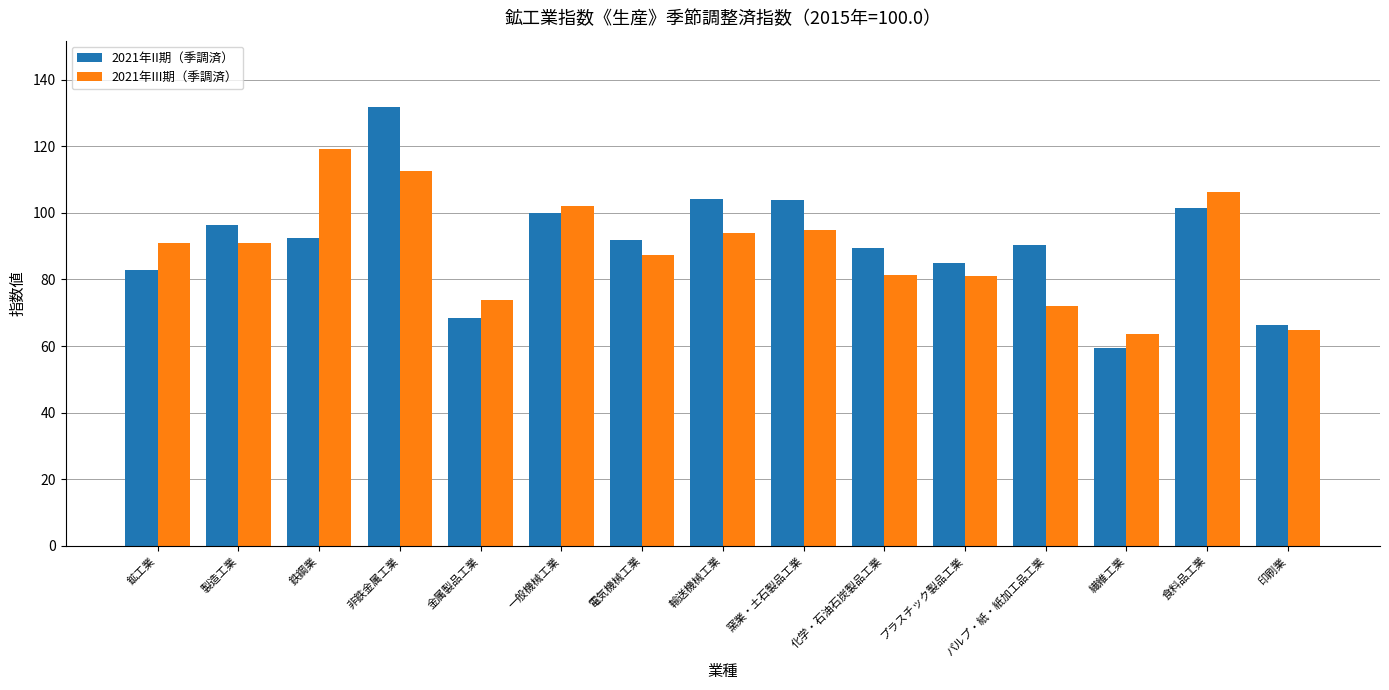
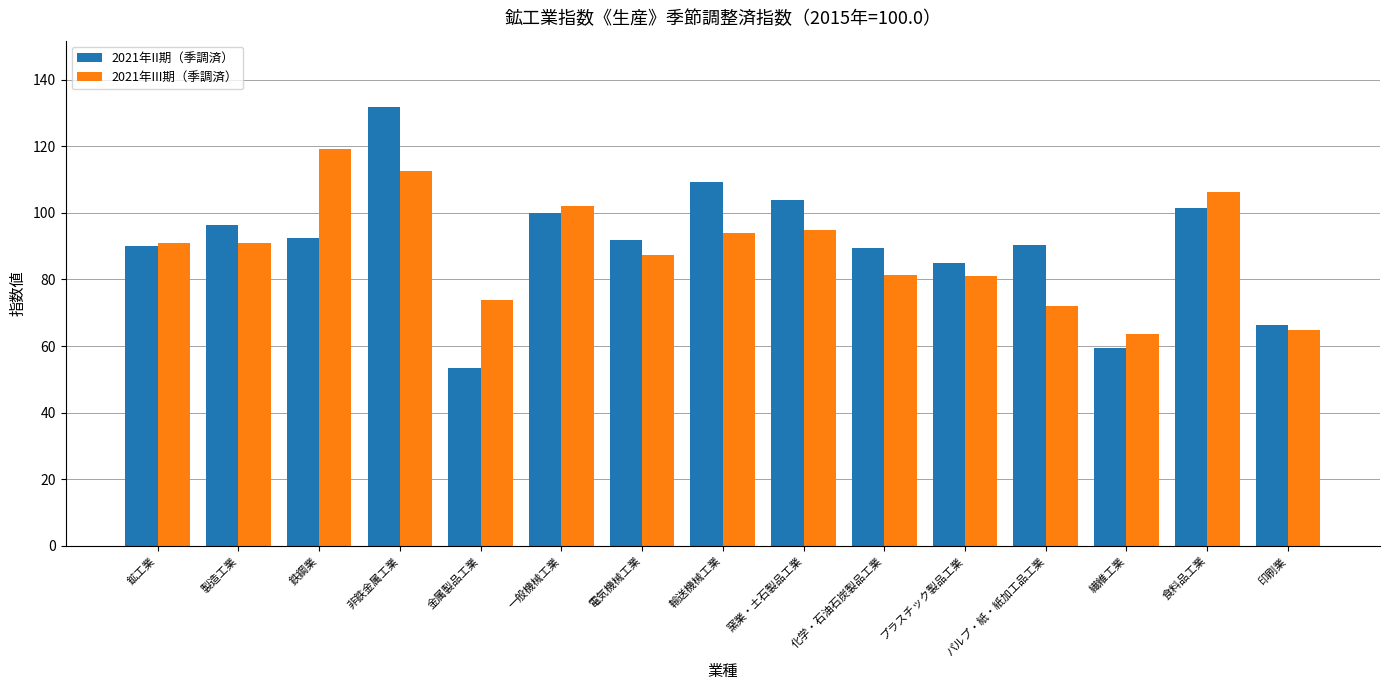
  {
    "2021年II期（季調済）": {
-     "鉱工業": 83,
+     "鉱工業": 90,
      "製造工業": 96,
      "鉄鋼業": 93,
      "非鉄金属工業": 132,
-     "金属製品工業": 69,
+     "金属製品工業": 53,
      "一般機械工業": 100,
      "電気機械工業": 92,
-     "輸送機械工業": 104,
+     "輸送機械工業": 109,
      "窯業・土石製品工業": 104,
      "化学・石油石炭製品工業": 89,
      "プラスチック製品工業": 85,
      "パルプ・紙・紙加工品工業": 90,
      "繊維工業": 59,
      "食料品工業": 102,
      "印刷業": 66
    },
    "2021年III期（季調済）": {
      "鉱工業": 91,
      "製造工業": 91,
      "鉄鋼業": 119,
      "非鉄金属工業": 113,
      "金属製品工業": 74,
      "一般機械工業": 102,
      "電気機械工業": 87,
      "輸送機械工業": 94,
      "窯業・土石製品工業": 95,
      "化学・石油石炭製品工業": 81,
      "プラスチック製品工業": 81,
      "パルプ・紙・紙加工品工業": 72,
      "繊維工業": 64,
      "食料品工業": 106,
      "印刷業": 65
    }
  }
